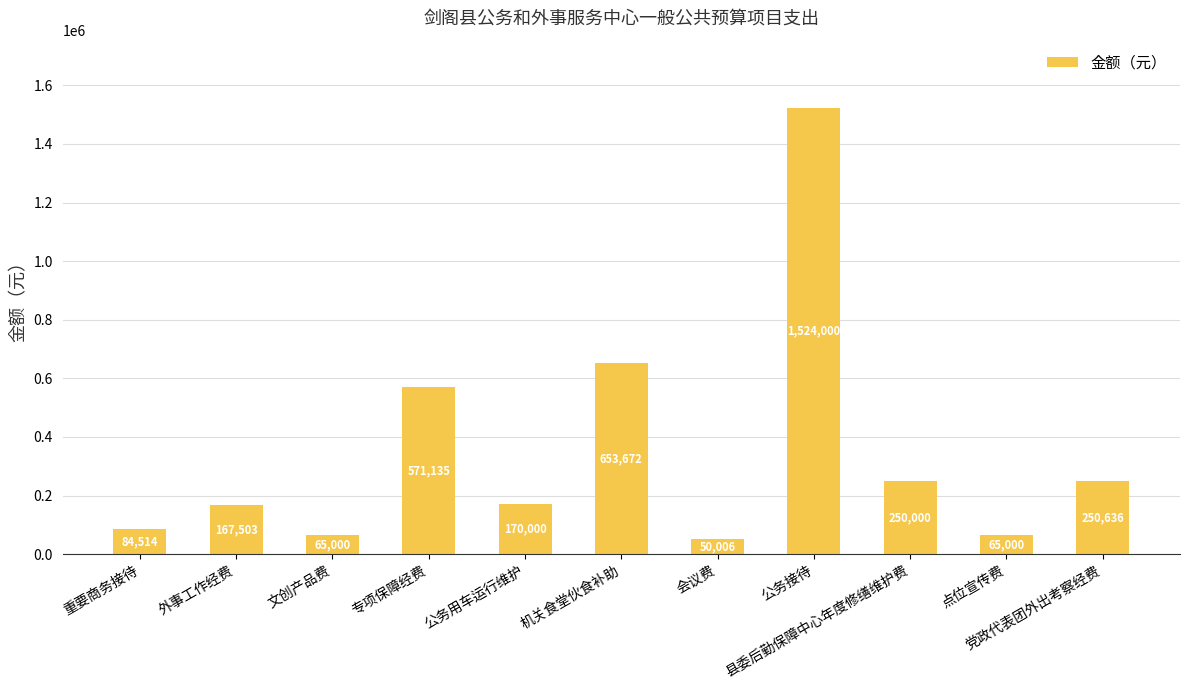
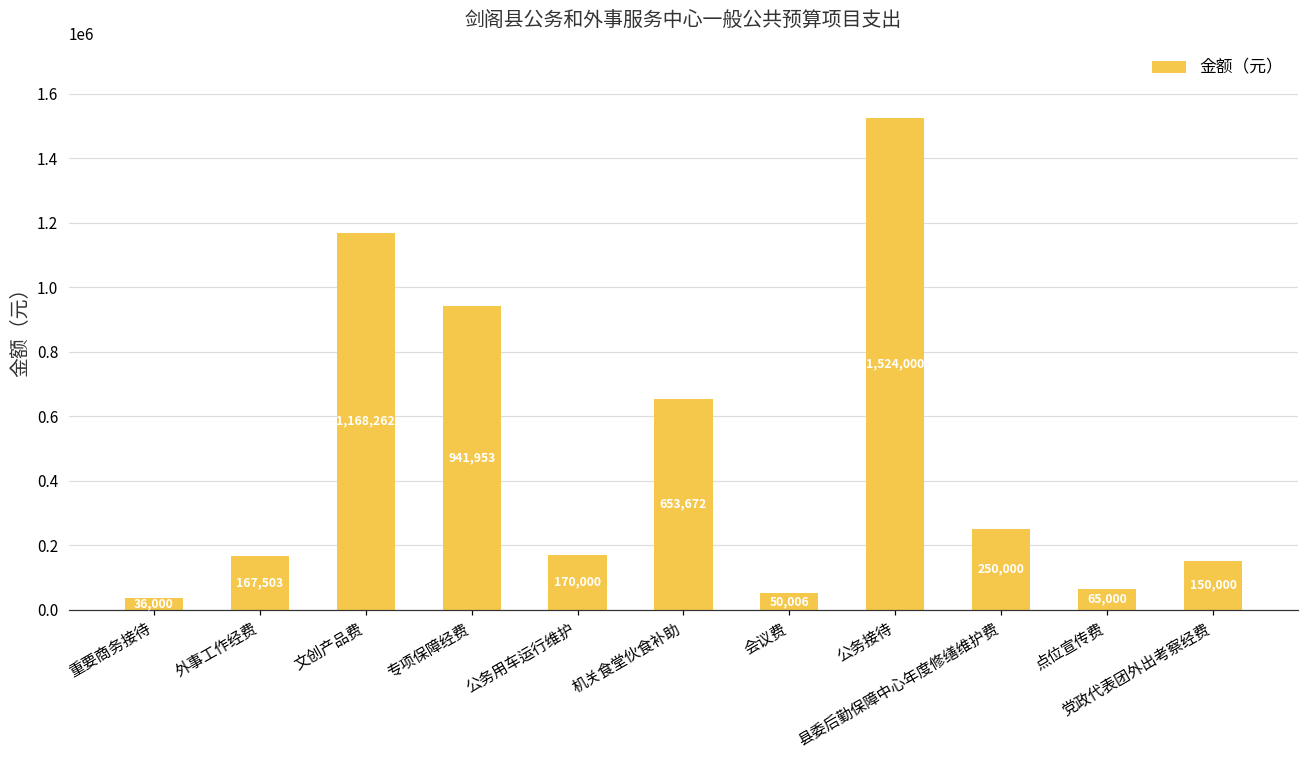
  {
-   "重要商务接待": "84,514",
+   "重要商务接待": "36,000",
    "外事工作经费": "167,503",
-   "文创产品费": "65,000",
-   "专项保障经费": "571,135",
+   "文创产品费": "1,168,262",
+   "专项保障经费": "941,953",
    "公务用车运行维护": "170,000",
    "机关食堂伙食补助": "653,672",
    "会议费": "50,006",
    "公务接待": "1,524,000",
    "县委后勤保障中心年度修缮维护费": "250,000",
    "点位宣传费": "65,000",
-   "党政代表团外出考察经费": "250,636"
+   "党政代表团外出考察经费": "150,000"
  }
